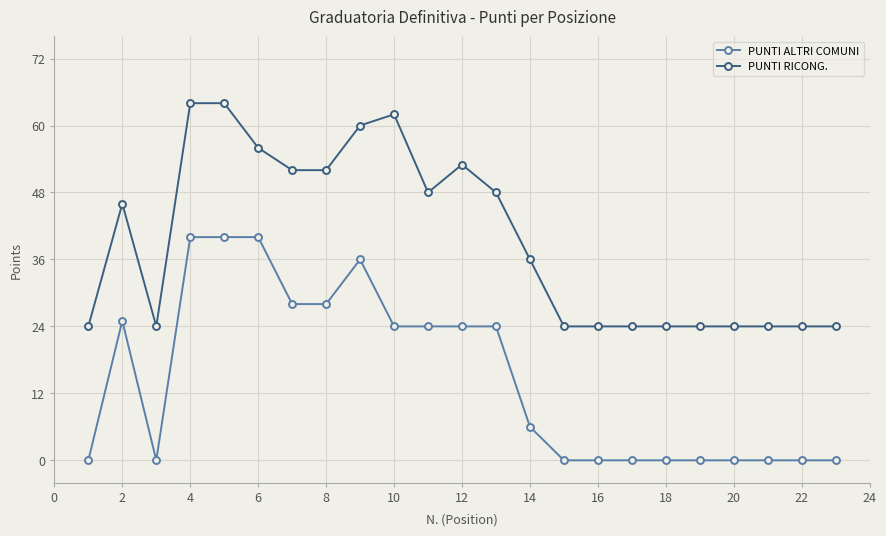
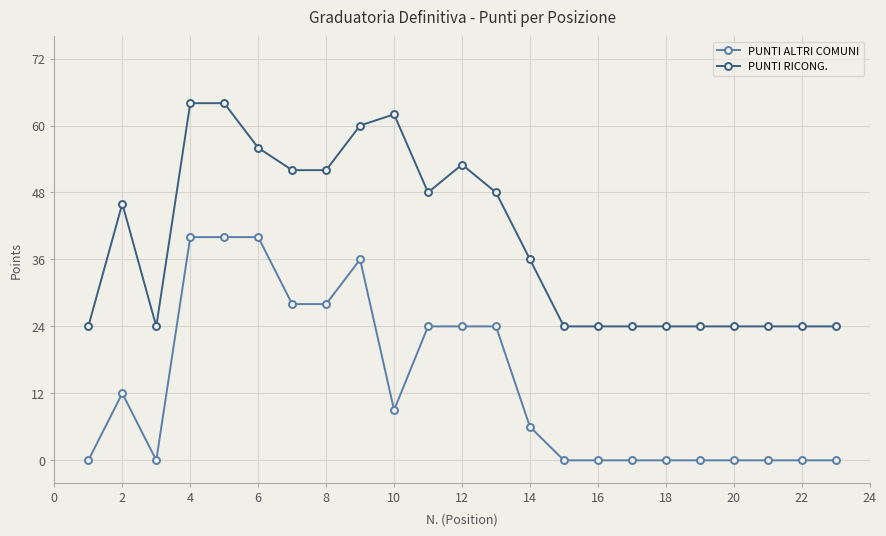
  {
    "PUNTI ALTRI COMUNI": {
-     "2": 25,
+     "2": 12,
      "4": 40,
      "6": 40,
      "8": 28,
-     "10": 24,
+     "10": 9,
      "12": 24,
      "14": 6,
      "16": 0,
      "18": 0,
      "20": 0,
      "22": 0
    },
    "PUNTI RICONG.": {
      "2": 46,
      "4": 64,
      "6": 56,
      "8": 52,
      "10": 62,
      "12": 53,
      "14": 36,
      "16": 24,
      "18": 24,
      "20": 24,
      "22": 24
    }
  }
